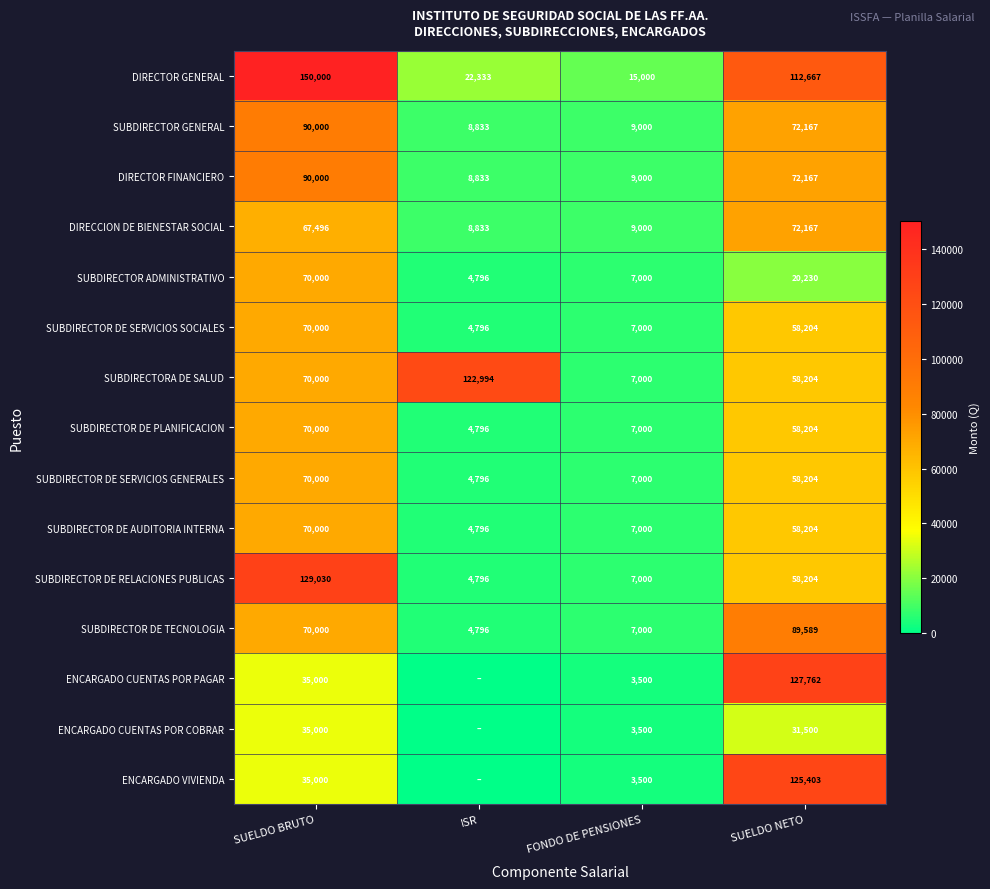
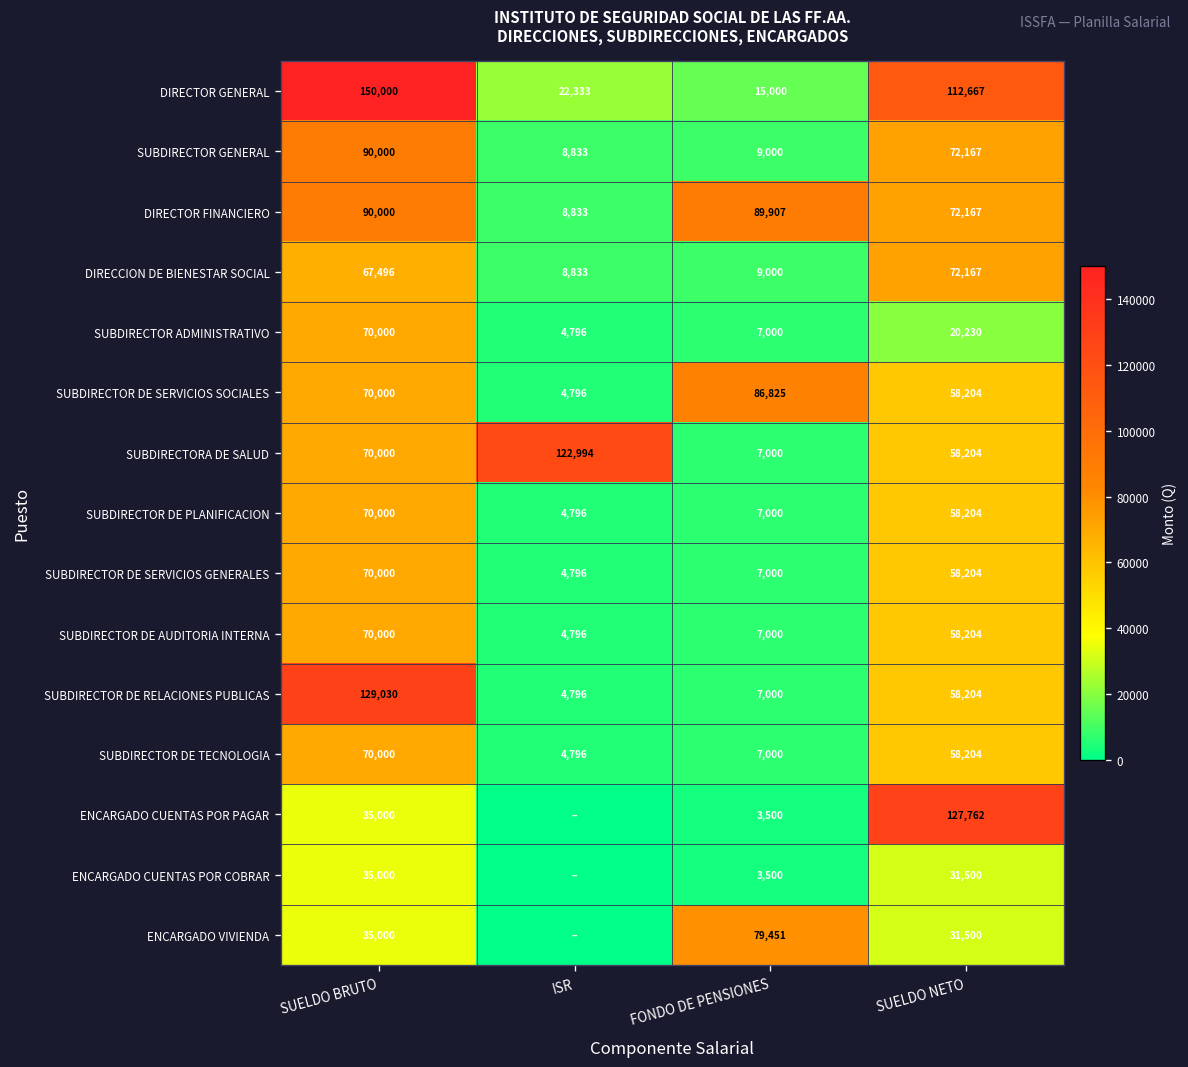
  {
    "DIRECTOR GENERAL": {
      "SUELDO BRUTO": "150,000",
      "ISR": "22,333",
      "FONDO DE PENSIONES": "15,000",
      "SUELDO NETO": "112,667"
    },
    "SUBDIRECTOR GENERAL": {
      "SUELDO BRUTO": "90,000",
      "ISR": "8,833",
      "FONDO DE PENSIONES": "9,000",
      "SUELDO NETO": "72,167"
    },
    "DIRECTOR FINANCIERO": {
      "SUELDO BRUTO": "90,000",
      "ISR": "8,833",
-     "FONDO DE PENSIONES": "9,000",
+     "FONDO DE PENSIONES": "89,907",
      "SUELDO NETO": "72,167"
    },
    "DIRECCION DE BIENESTAR SOCIAL": {
      "SUELDO BRUTO": "67,496",
      "ISR": "8,833",
      "FONDO DE PENSIONES": "9,000",
      "SUELDO NETO": "72,167"
    },
    "SUBDIRECTOR ADMINISTRATIVO": {
      "SUELDO BRUTO": "70,000",
      "ISR": "4,796",
      "FONDO DE PENSIONES": "7,000",
      "SUELDO NETO": "20,230"
    },
    "SUBDIRECTOR DE SERVICIOS SOCIALES": {
      "SUELDO BRUTO": "70,000",
      "ISR": "4,796",
-     "FONDO DE PENSIONES": "7,000",
+     "FONDO DE PENSIONES": "86,825",
      "SUELDO NETO": "58,204"
    },
    "SUBDIRECTORA DE SALUD": {
      "SUELDO BRUTO": "70,000",
      "ISR": "122,994",
      "FONDO DE PENSIONES": "7,000",
      "SUELDO NETO": "58,204"
    },
    "SUBDIRECTOR DE PLANIFICACION": {
      "SUELDO BRUTO": "70,000",
      "ISR": "4,796",
      "FONDO DE PENSIONES": "7,000",
      "SUELDO NETO": "58,204"
    },
    "SUBDIRECTOR DE SERVICIOS GENERALES": {
      "SUELDO BRUTO": "70,000",
      "ISR": "4,796",
      "FONDO DE PENSIONES": "7,000",
      "SUELDO NETO": "58,204"
    },
    "SUBDIRECTOR DE AUDITORIA INTERNA": {
      "SUELDO BRUTO": "70,000",
      "ISR": "4,796",
      "FONDO DE PENSIONES": "7,000",
      "SUELDO NETO": "58,204"
    },
    "SUBDIRECTOR DE RELACIONES PUBLICAS": {
      "SUELDO BRUTO": "129,030",
      "ISR": "4,796",
      "FONDO DE PENSIONES": "7,000",
      "SUELDO NETO": "58,204"
    },
    "SUBDIRECTOR DE TECNOLOGIA": {
      "SUELDO BRUTO": "70,000",
      "ISR": "4,796",
      "FONDO DE PENSIONES": "7,000",
-     "SUELDO NETO": "89,589"
+     "SUELDO NETO": "58,204"
    },
    "ENCARGADO CUENTAS POR PAGAR": {
      "SUELDO BRUTO": "35,000",
      "FONDO DE PENSIONES": "3,500",
      "SUELDO NETO": "127,762"
    },
    "ENCARGADO CUENTAS POR COBRAR": {
      "SUELDO BRUTO": "35,000",
      "FONDO DE PENSIONES": "3,500",
      "SUELDO NETO": "31,500"
    },
    "ENCARGADO VIVIENDA": {
      "SUELDO BRUTO": "35,000",
-     "FONDO DE PENSIONES": "3,500",
-     "SUELDO NETO": "125,403"
+     "FONDO DE PENSIONES": "79,451",
+     "SUELDO NETO": "31,500"
    }
  }
